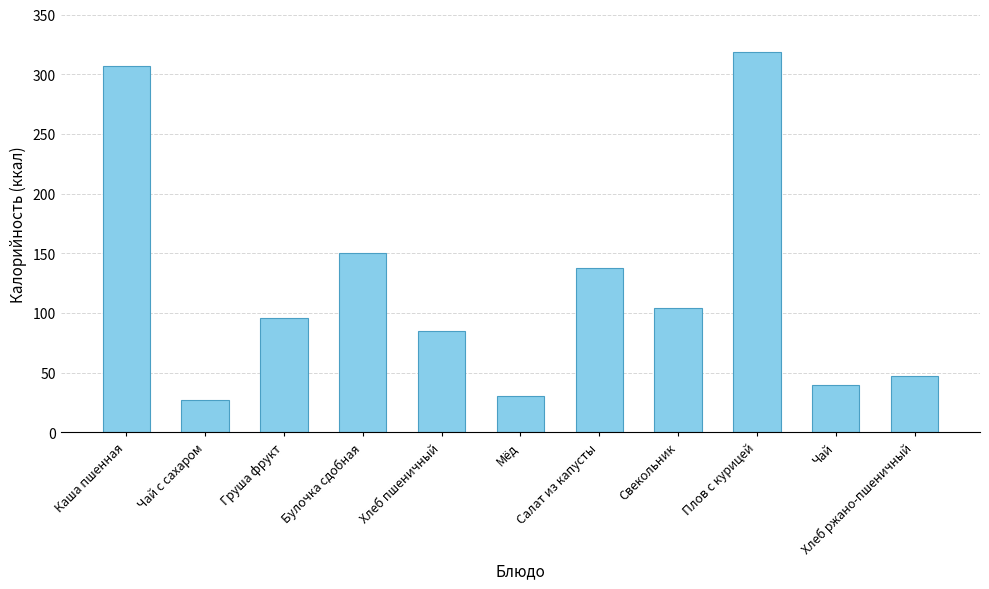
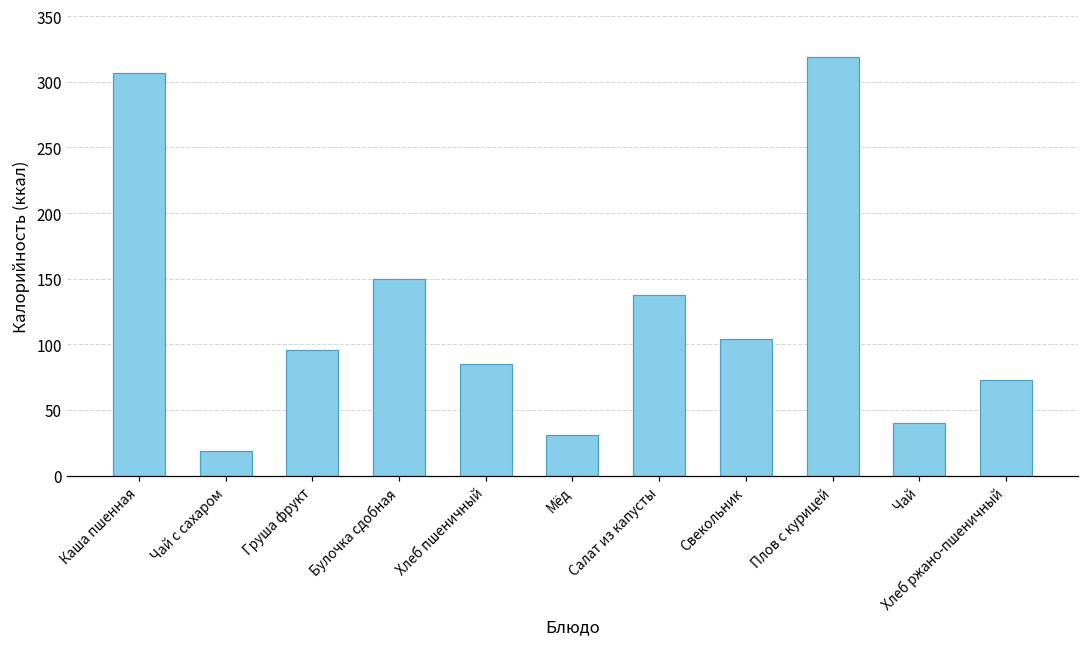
  {
    "Каша пшенная": 307,
-   "Чай с сахаром": 27,
+   "Чай с сахаром": 19,
    "Груша фрукт": 96,
    "Булочка сдобная": 150,
    "Хлеб пшеничный": 85,
    "Мёд": 31,
    "Салат из капусты": 137,
    "Свекольник": 104,
    "Плов с курицей": 319,
    "Чай": 40,
-   "Хлеб ржано-пшеничный": 47
+   "Хлеб ржано-пшеничный": 73
  }
